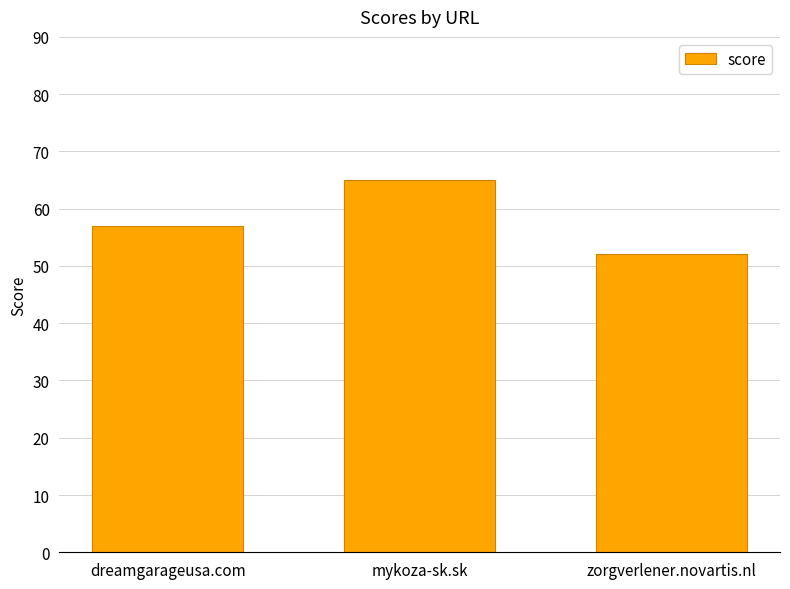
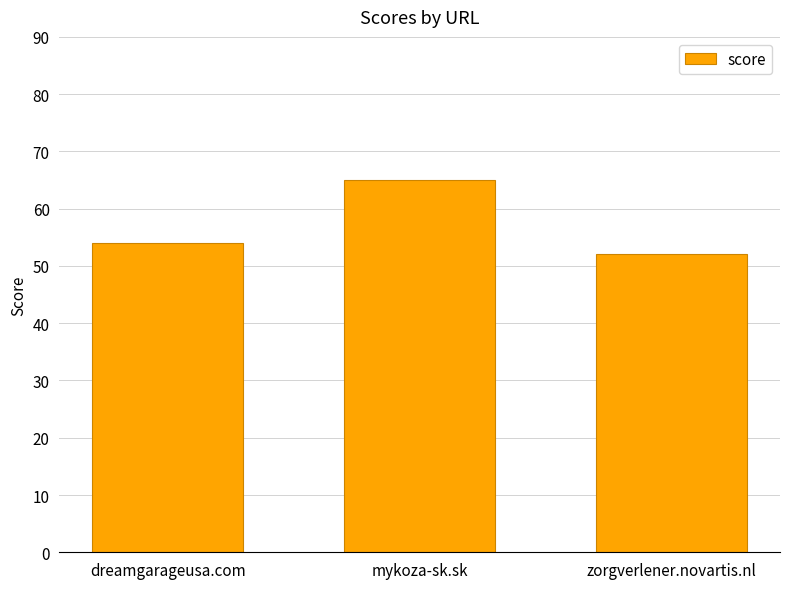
  {
-   "dreamgarageusa.com": 57,
+   "dreamgarageusa.com": 54,
    "mykoza-sk.sk": 65,
    "zorgverlener.novartis.nl": 52
  }
